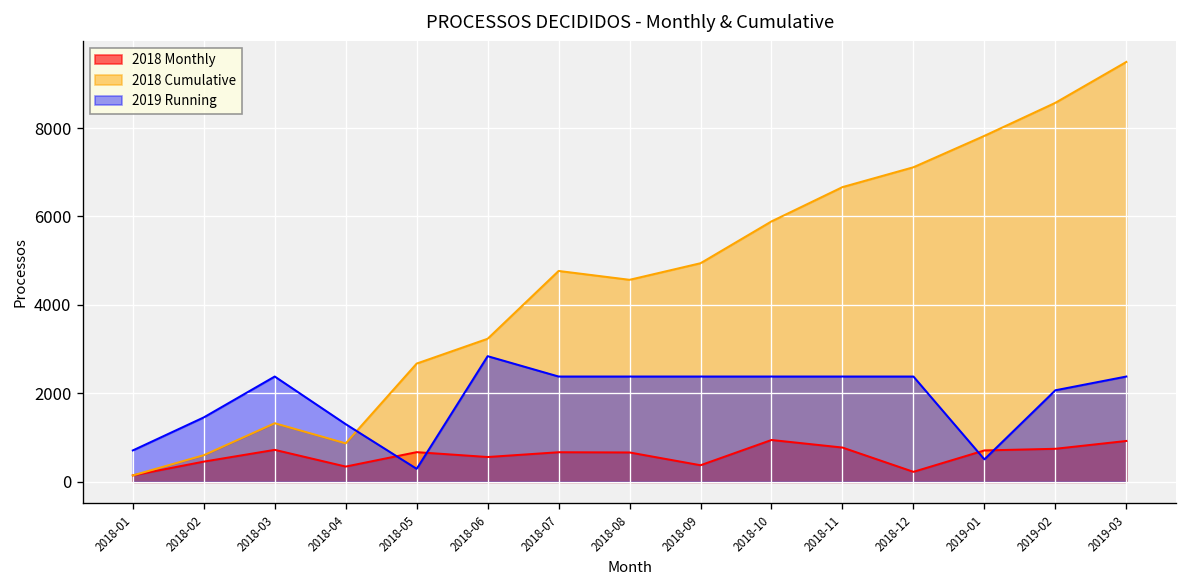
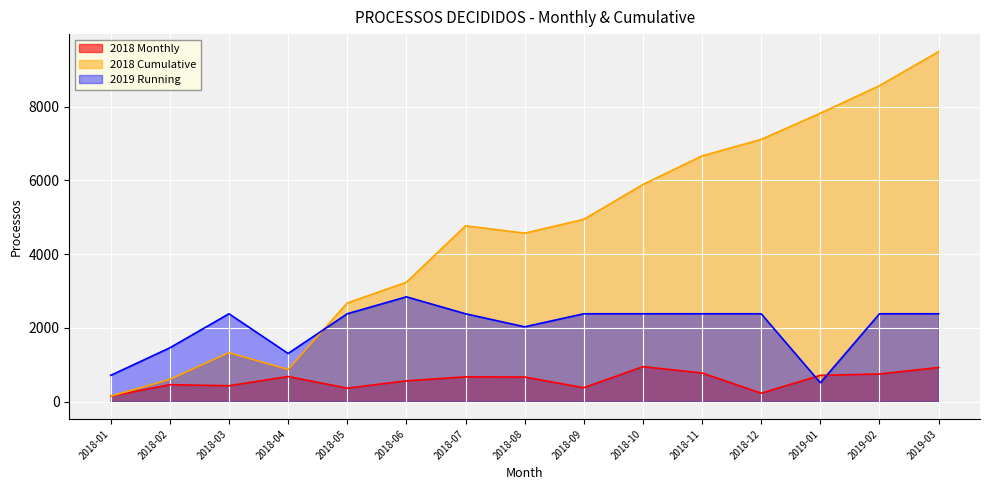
  {
    "2018 Monthly": {
      "2018-02": 500,
-     "2018-03": 700,
-     "2018-04": 300,
-     "2018-05": 700,
+     "2018-03": 400,
+     "2018-04": 700,
+     "2018-05": 400,
      "2018-06": 600,
      "2018-07": 700,
      "2018-08": 700,
      "2018-09": 400,
      "2018-10": 900,
      "2018-11": 800,
      "2018-12": 200,
      "2019-01": 700,
      "2019-02": 700,
      "2019-03": 900
    },
    "2018 Cumulative": {
      "2018-02": 600,
      "2018-03": 1300,
      "2018-04": 900,
      "2018-05": 2700,
      "2018-06": 3200,
      "2018-07": 4800,
      "2018-08": 4600,
      "2018-09": 4900,
      "2018-10": 5900,
      "2018-11": 6700,
      "2018-12": 7100,
      "2019-01": 7800,
      "2019-02": 8600,
      "2019-03": 9500
    },
    "2019 Running": {
      "2018-01": 700,
      "2018-02": 1500,
      "2018-03": 2400,
      "2018-04": 1300,
-     "2018-05": 300,
+     "2018-05": 2400,
      "2018-06": 2800,
      "2018-07": 2400,
-     "2018-08": 2400,
+     "2018-08": 2000,
      "2018-09": 2400,
      "2018-10": 2400,
      "2018-11": 2400,
      "2018-12": 2400,
      "2019-01": 500,
-     "2019-02": 2100,
+     "2019-02": 2400,
      "2019-03": 2400
    }
  }
